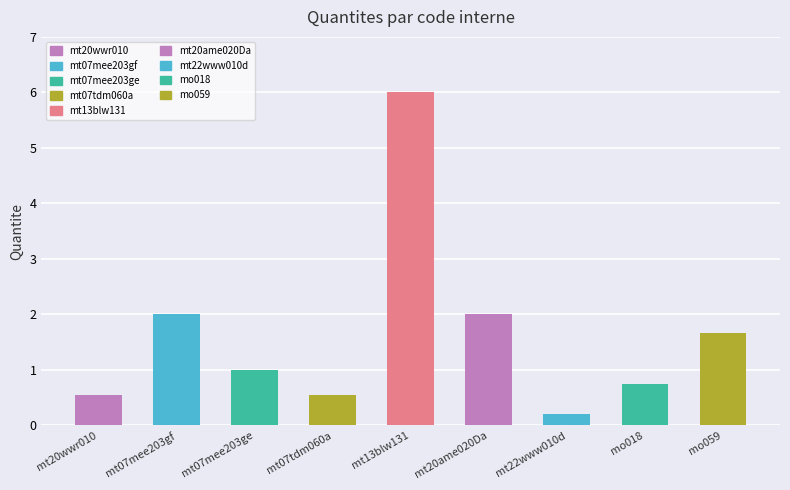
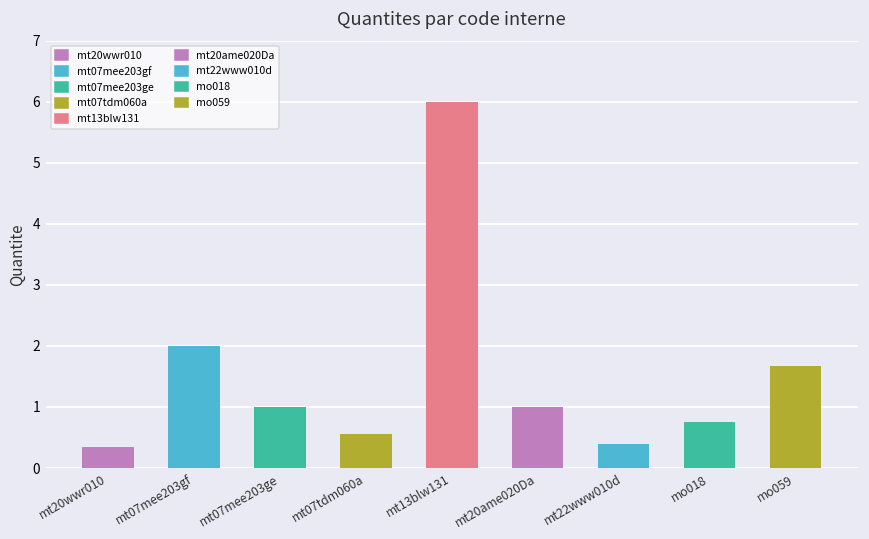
  {
-   "mt20wwr010": 0.6,
+   "mt20wwr010": 0.3,
    "mt07mee203gf": 2.0,
    "mt07mee203ge": 1.0,
    "mt07tdm060a": 0.6,
    "mt13blw131": 6.0,
-   "mt20ame020Da": 2,
-   "mt22www010d": 0.2,
+   "mt20ame020Da": 1,
+   "mt22www010d": 0.4,
    "mo018": 0.7,
    "mo059": 1.7
  }
